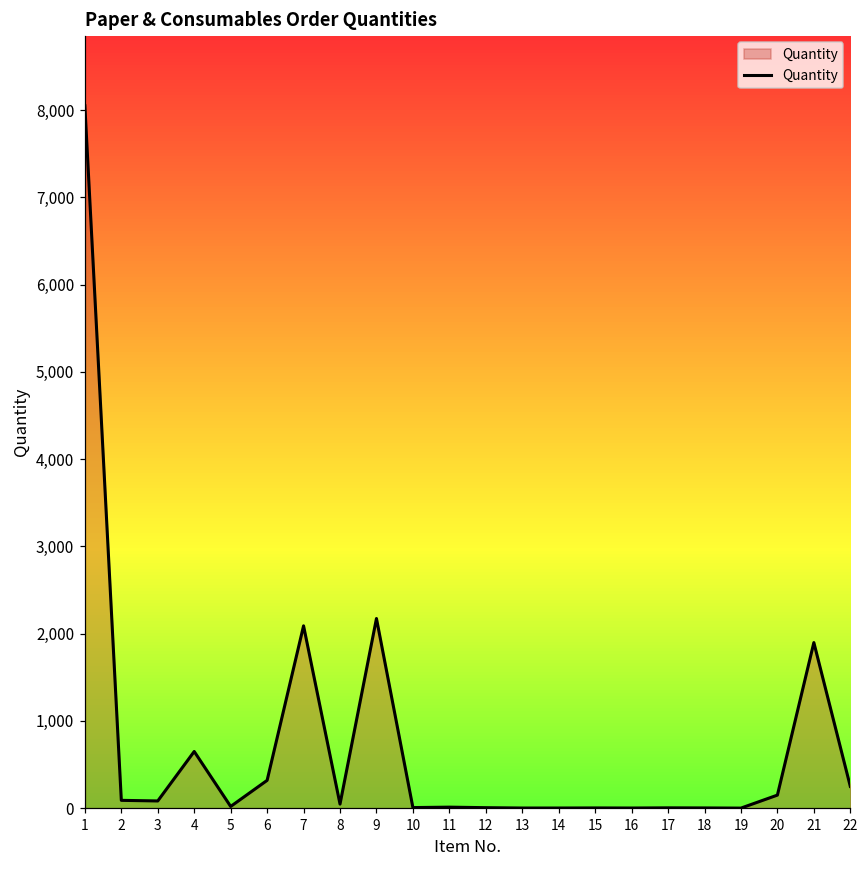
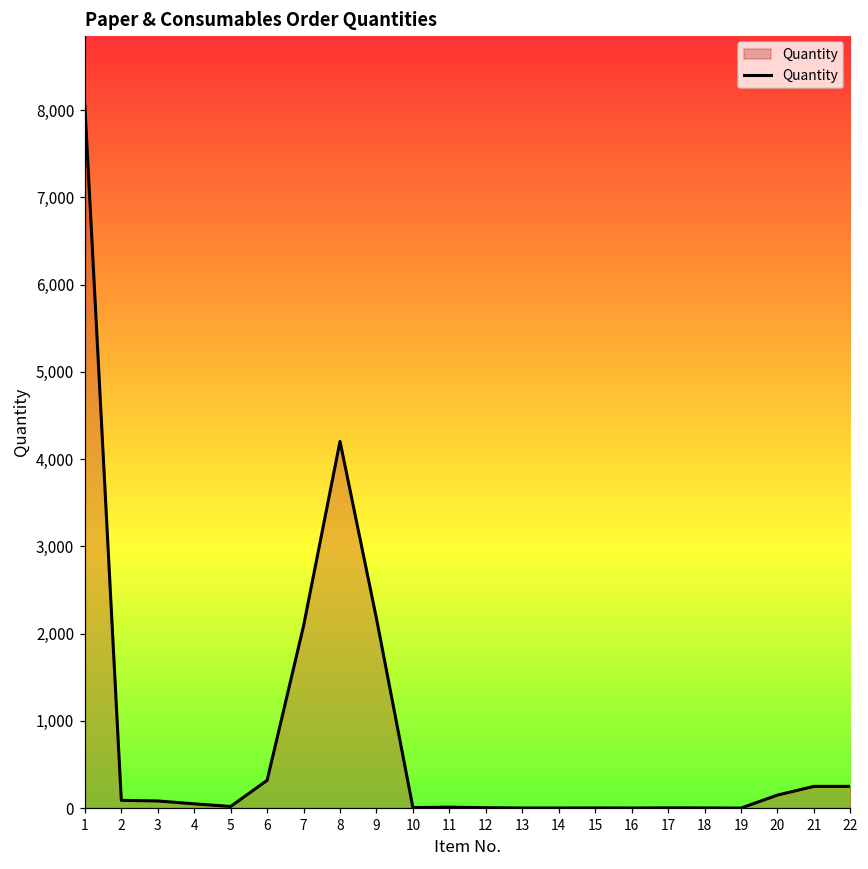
  {
    "1": "8,100",
    "2": "100",
    "3": "100",
-   "4": "700",
+   "4": "100",
    "5": "0",
    "6": "300",
    "7": "2,100",
-   "8": "0",
+   "8": "4,200",
    "9": "2,200",
    "10": "0",
    "11": "0",
    "12": "0",
    "13": "0",
    "14": "0",
    "15": "0",
    "16": "0",
    "17": "0",
    "18": "0",
    "19": "0",
    "20": "200",
-   "21": "1,900",
+   "21": "300",
    "22": "300"
  }
